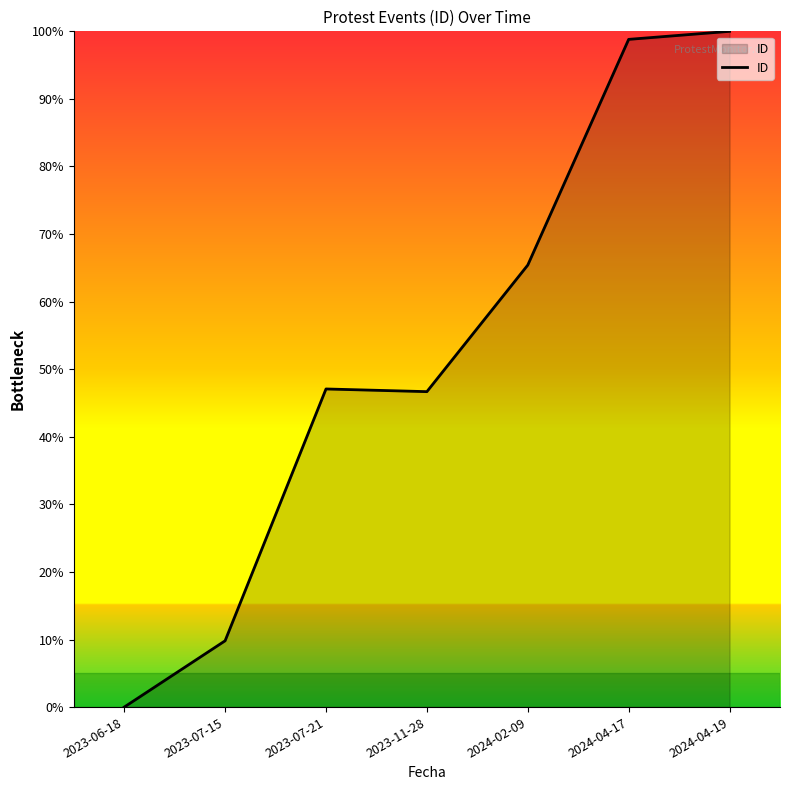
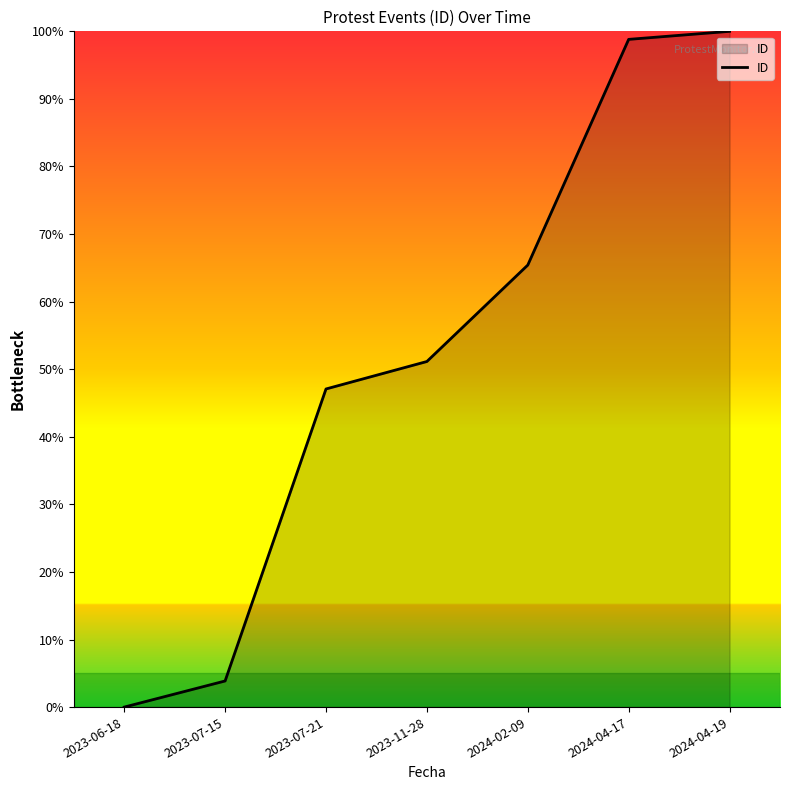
  {
    "2023-06-18": "0%",
-   "2023-07-15": "10%",
+   "2023-07-15": "4%",
    "2023-07-21": "47%",
-   "2023-11-28": "47%",
+   "2023-11-28": "51%",
    "2024-02-09": "65%",
    "2024-04-17": "99%",
    "2024-04-19": "100%"
  }
